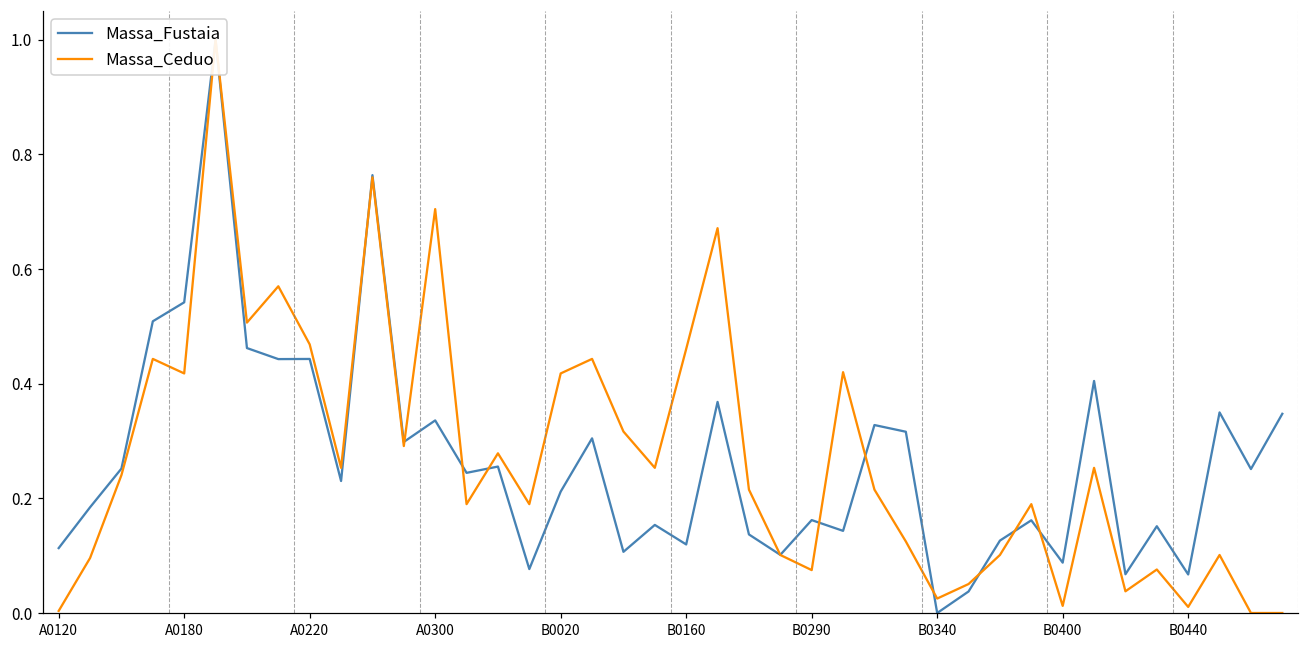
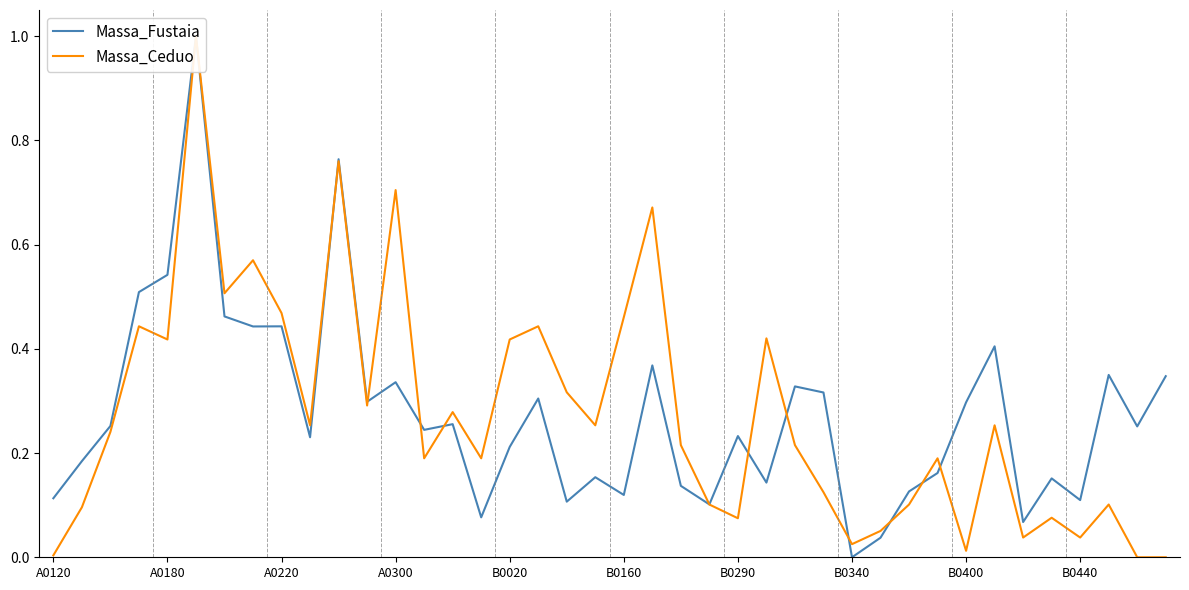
  {
    "Massa_Fustaia": {
      "A0120": 0.11,
      "A0180": 0.54,
      "A0220": 0.44,
      "A0300": 0.34,
      "B0020": 0.21,
      "B0160": 0.12,
-     "B0290": 0.16,
+     "B0290": 0.23,
      "B0340": 0.00,
-     "B0400": 0.09,
-     "B0440": 0.07
+     "B0400": 0.30,
+     "B0440": 0.11
    },
    "Massa_Ceduo": {
      "A0120": 0.00,
      "A0180": 0.42,
      "A0220": 0.47,
      "A0300": 0.70,
      "B0020": 0.42,
      "B0160": 0.46,
      "B0290": 0.07,
      "B0340": 0.03,
      "B0400": 0.01,
-     "B0440": 0.01
+     "B0440": 0.04
    }
  }
